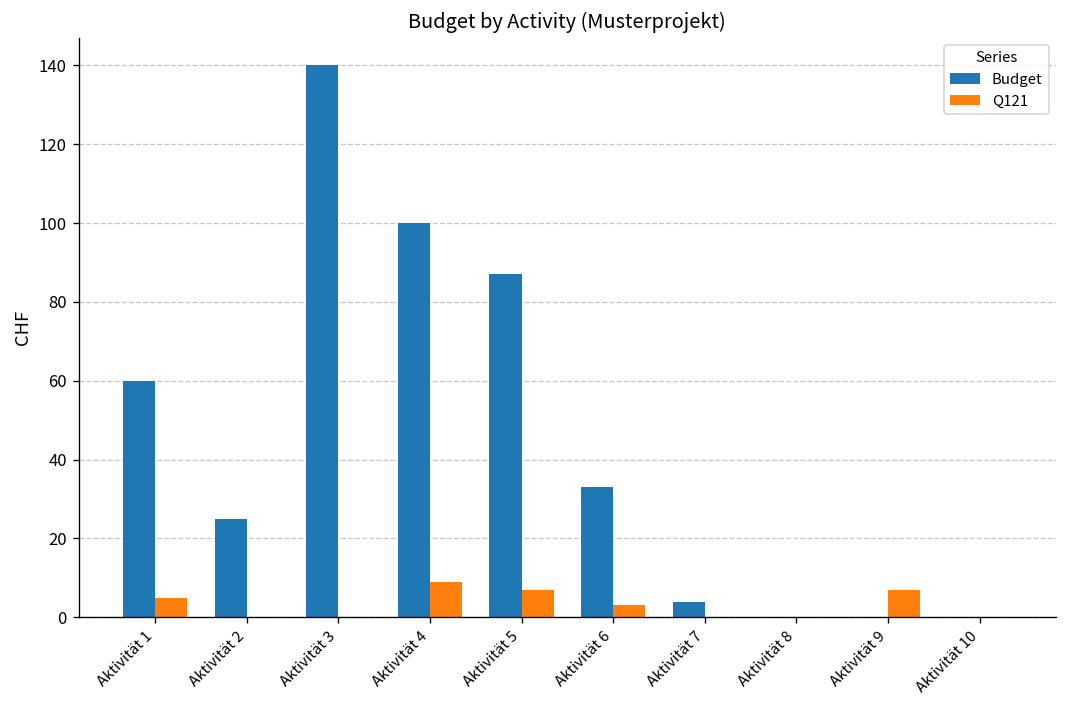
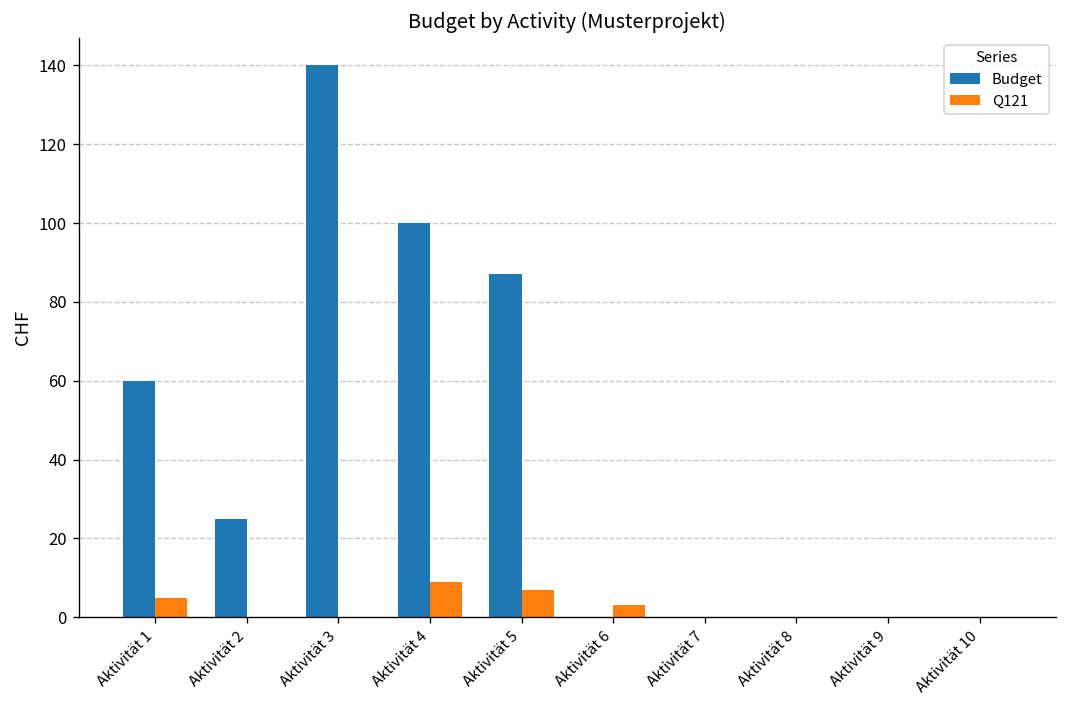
  {
    "Budget": {
      "Aktivität 1": 60,
      "Aktivität 2": 25,
      "Aktivität 3": 140,
      "Aktivität 4": 100,
      "Aktivität 5": 87,
-     "Aktivität 6": 33,
-     "Aktivität 7": 4,
+     "Aktivität 6": 0,
+     "Aktivität 7": 0,
      "Aktivität 8": 0,
      "Aktivität 9": 0,
      "Aktivität 10": 0
    },
    "Q121": {
      "Aktivität 1": 5,
      "Aktivität 2": 0,
      "Aktivität 3": 0,
      "Aktivität 4": 9,
      "Aktivität 5": 7,
      "Aktivität 6": 3,
      "Aktivität 7": 0,
      "Aktivität 8": 0,
-     "Aktivität 9": 7,
+     "Aktivität 9": 0,
      "Aktivität 10": 0
    }
  }
